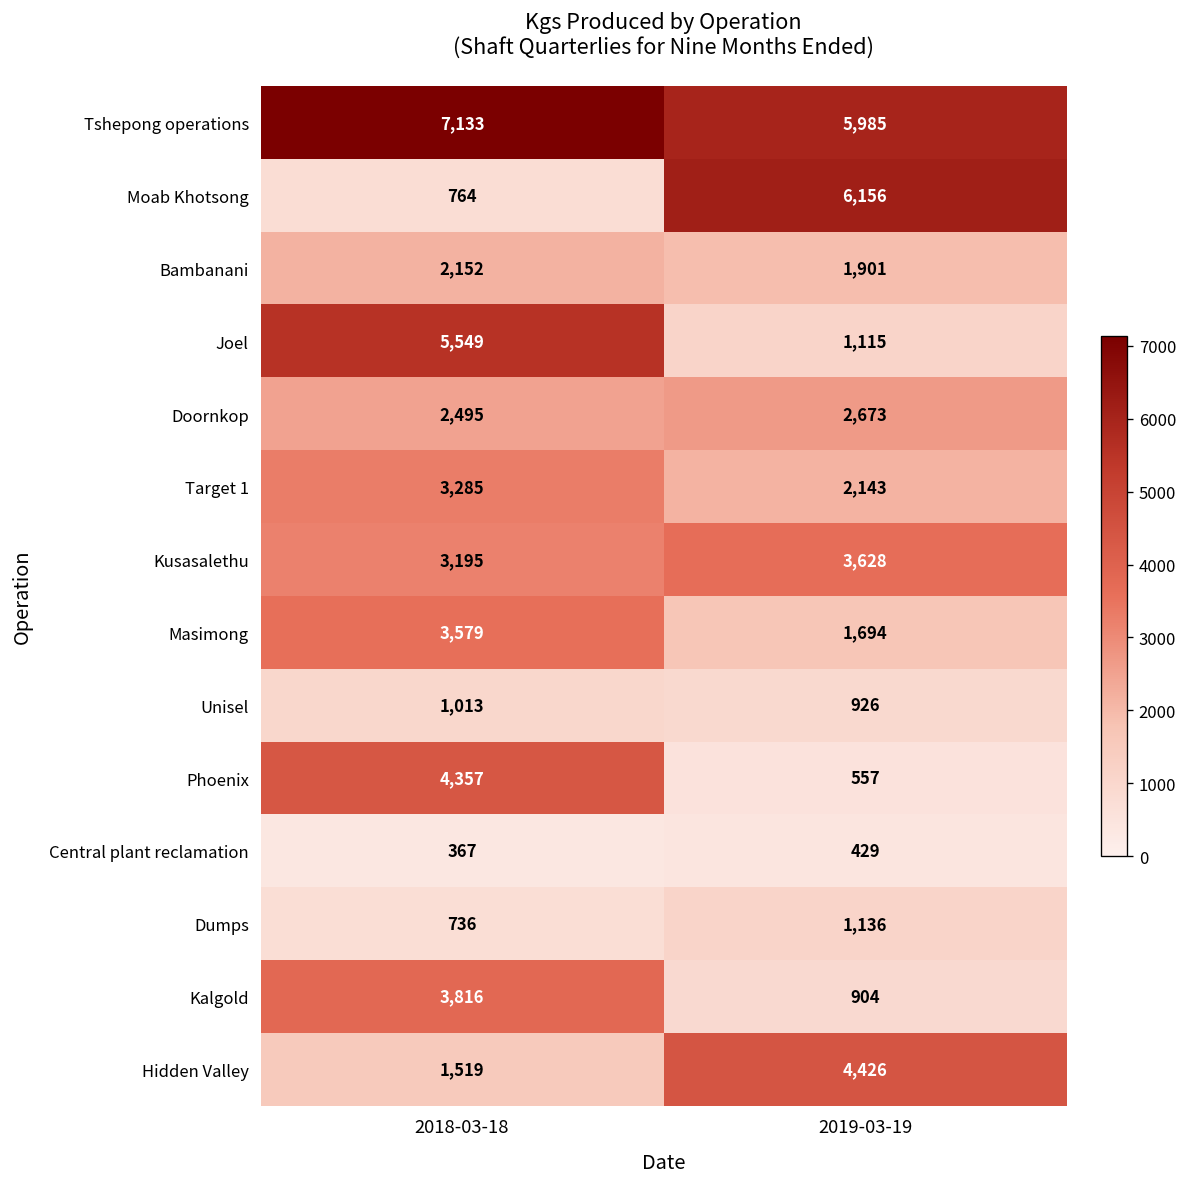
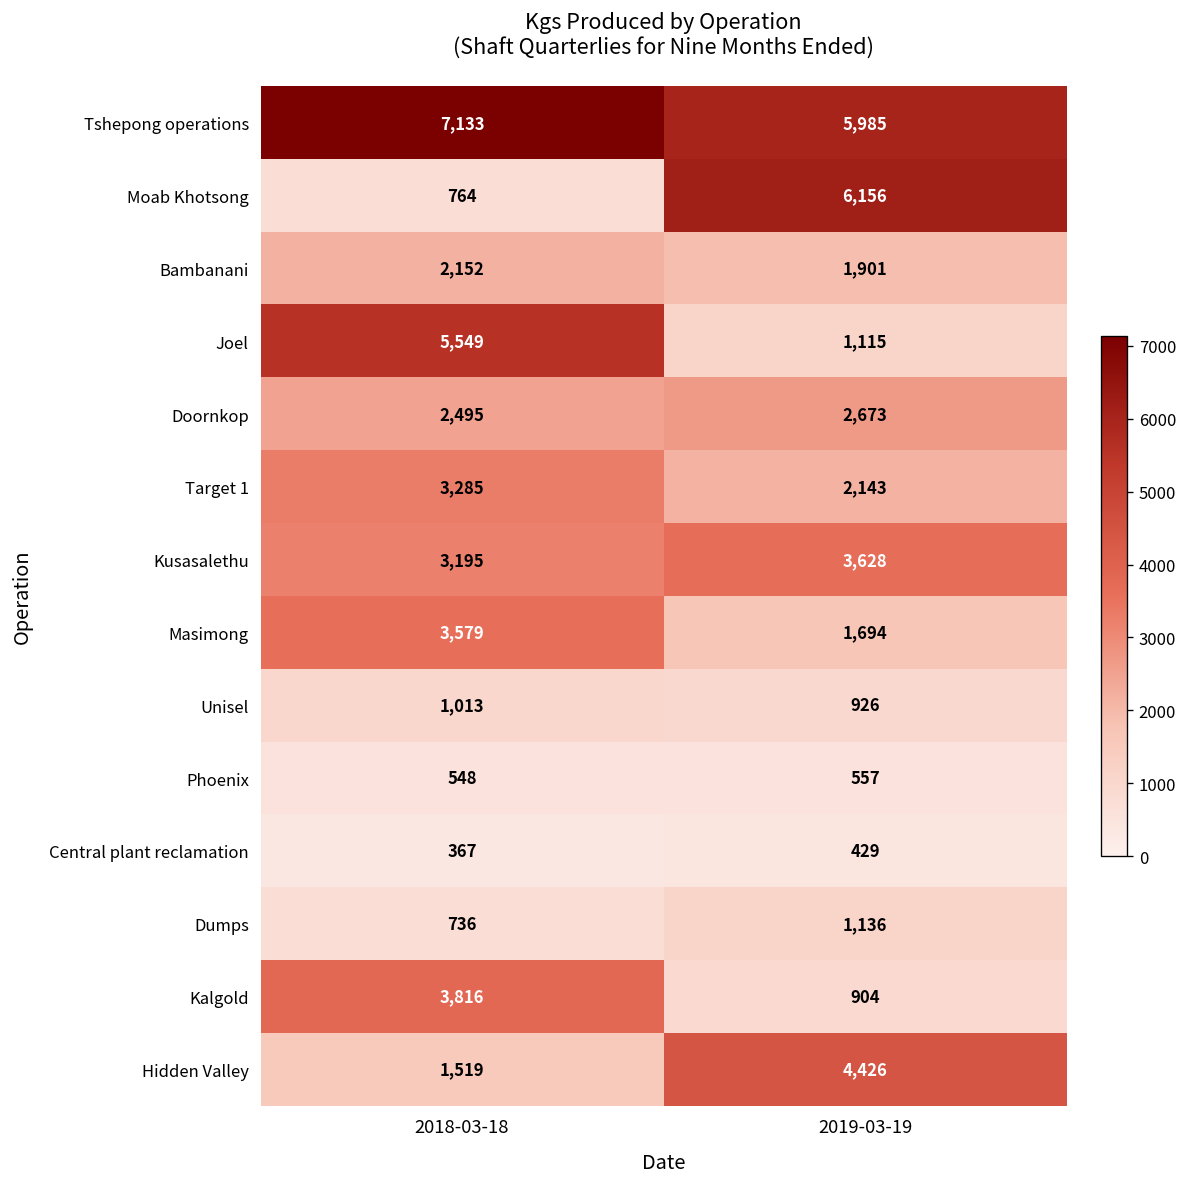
  {
    "Tshepong operations": {
      "2018-03-18": "7,133",
      "2019-03-19": "5,985"
    },
    "Moab Khotsong": {
      "2018-03-18": "764",
      "2019-03-19": "6,156"
    },
    "Bambanani": {
      "2018-03-18": "2,152",
      "2019-03-19": "1,901"
    },
    "Joel": {
      "2018-03-18": "5,549",
      "2019-03-19": "1,115"
    },
    "Doornkop": {
      "2018-03-18": "2,495",
      "2019-03-19": "2,673"
    },
    "Target 1": {
      "2018-03-18": "3,285",
      "2019-03-19": "2,143"
    },
    "Kusasalethu": {
      "2018-03-18": "3,195",
      "2019-03-19": "3,628"
    },
    "Masimong": {
      "2018-03-18": "3,579",
      "2019-03-19": "1,694"
    },
    "Unisel": {
      "2018-03-18": "1,013",
      "2019-03-19": "926"
    },
    "Phoenix": {
-     "2018-03-18": "4,357",
+     "2018-03-18": "548",
      "2019-03-19": "557"
    },
    "Central plant reclamation": {
      "2018-03-18": "367",
      "2019-03-19": "429"
    },
    "Dumps": {
      "2018-03-18": "736",
      "2019-03-19": "1,136"
    },
    "Kalgold": {
      "2018-03-18": "3,816",
      "2019-03-19": "904"
    },
    "Hidden Valley": {
      "2018-03-18": "1,519",
      "2019-03-19": "4,426"
    }
  }
